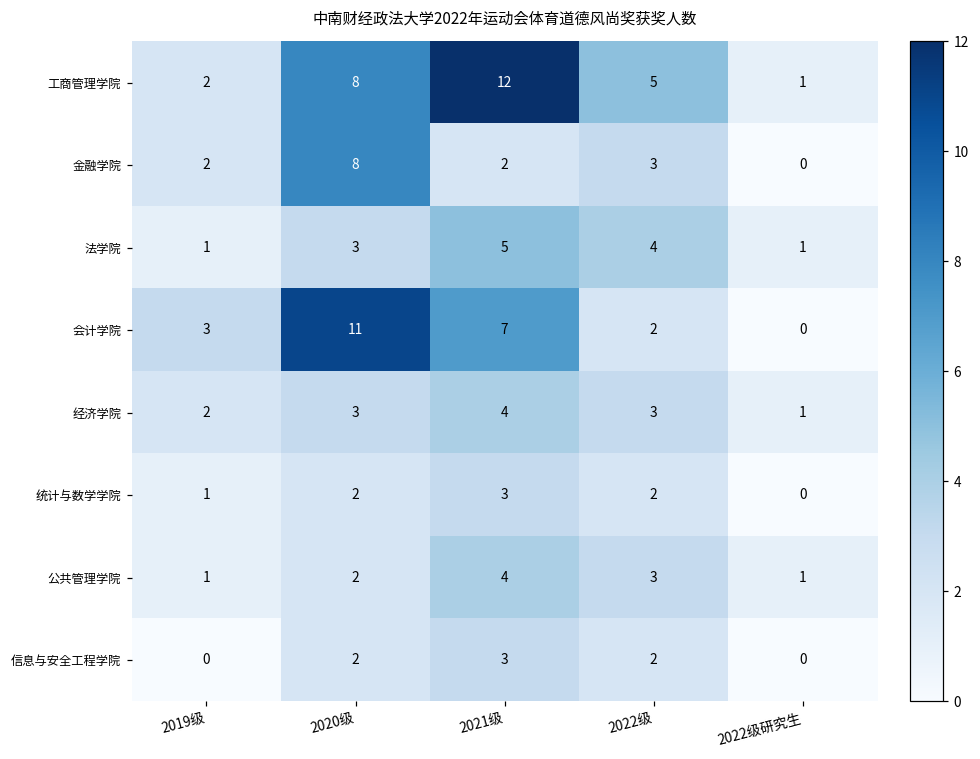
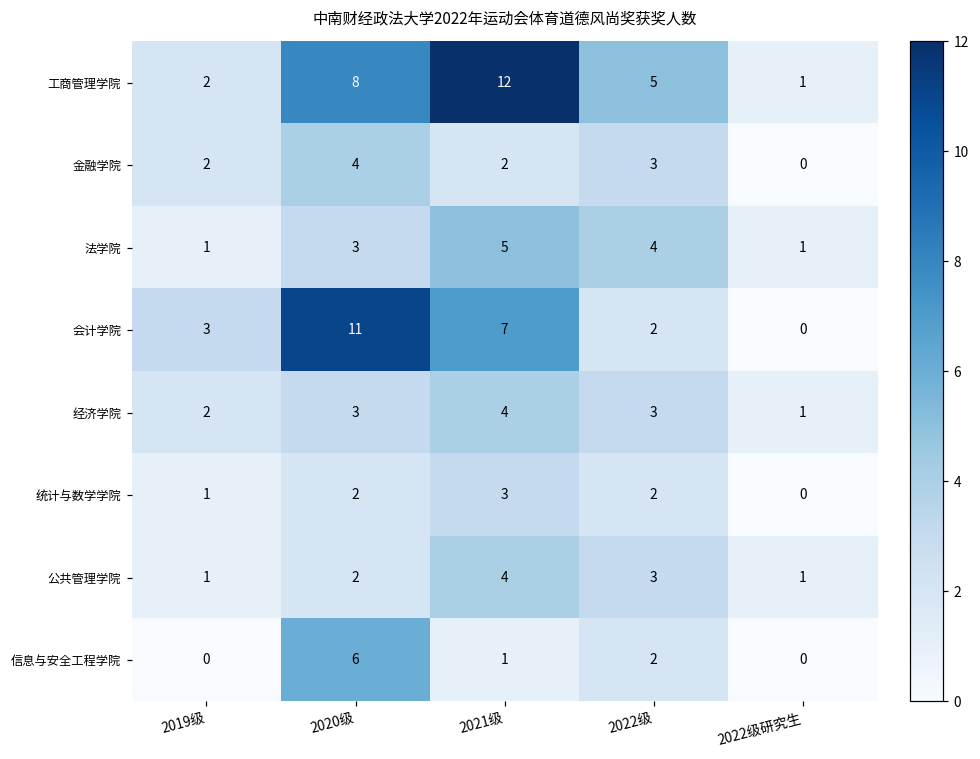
  {
    "工商管理学院": {
      "2019级": 2,
      "2020级": 8,
      "2021级": 12,
      "2022级": 5,
      "2022级研究生": 1
    },
    "金融学院": {
      "2019级": 2,
-     "2020级": 8,
+     "2020级": 4,
      "2021级": 2,
      "2022级": 3,
      "2022级研究生": 0
    },
    "法学院": {
      "2019级": 1,
      "2020级": 3,
      "2021级": 5,
      "2022级": 4,
      "2022级研究生": 1
    },
    "会计学院": {
      "2019级": 3,
      "2020级": 11,
      "2021级": 7,
      "2022级": 2,
      "2022级研究生": 0
    },
    "经济学院": {
      "2019级": 2,
      "2020级": 3,
      "2021级": 4,
      "2022级": 3,
      "2022级研究生": 1
    },
    "统计与数学学院": {
      "2019级": 1,
      "2020级": 2,
      "2021级": 3,
      "2022级": 2,
      "2022级研究生": 0
    },
    "公共管理学院": {
      "2019级": 1,
      "2020级": 2,
      "2021级": 4,
      "2022级": 3,
      "2022级研究生": 1
    },
    "信息与安全工程学院": {
      "2019级": 0,
-     "2020级": 2,
-     "2021级": 3,
+     "2020级": 6,
+     "2021级": 1,
      "2022级": 2,
      "2022级研究生": 0
    }
  }
